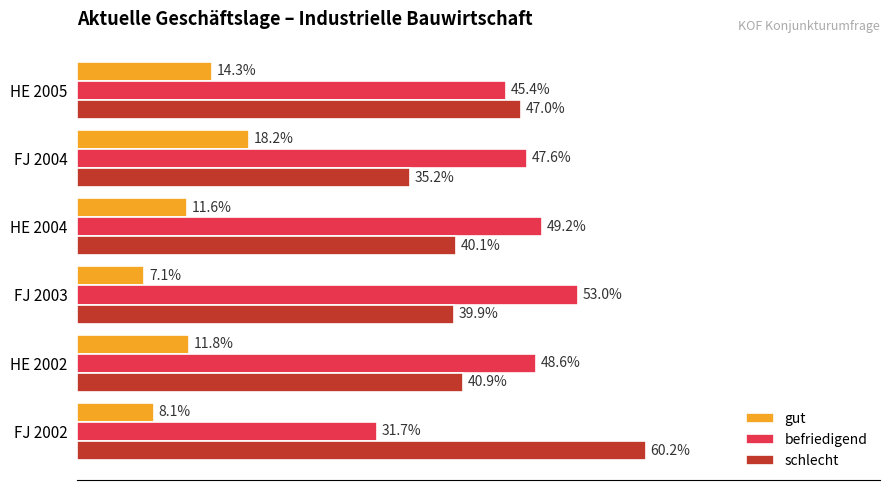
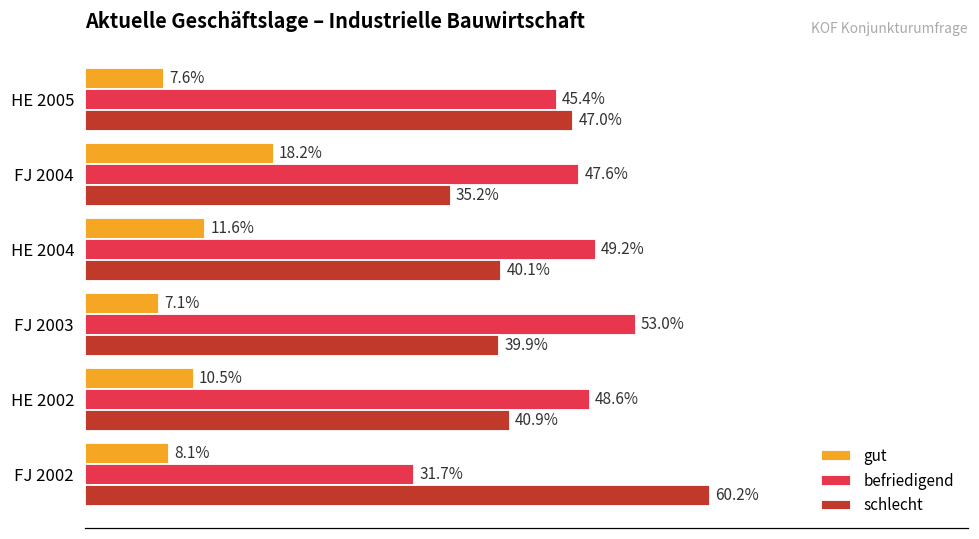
  {
    "gut": {
-     "HE 2005": "14.3%",
+     "HE 2005": "7.6%",
      "FJ 2004": "18.2%",
      "HE 2004": "11.6%",
      "FJ 2003": "7.1%",
-     "HE 2002": "11.8%",
+     "HE 2002": "10.5%",
      "FJ 2002": "8.1%"
    }
  }
